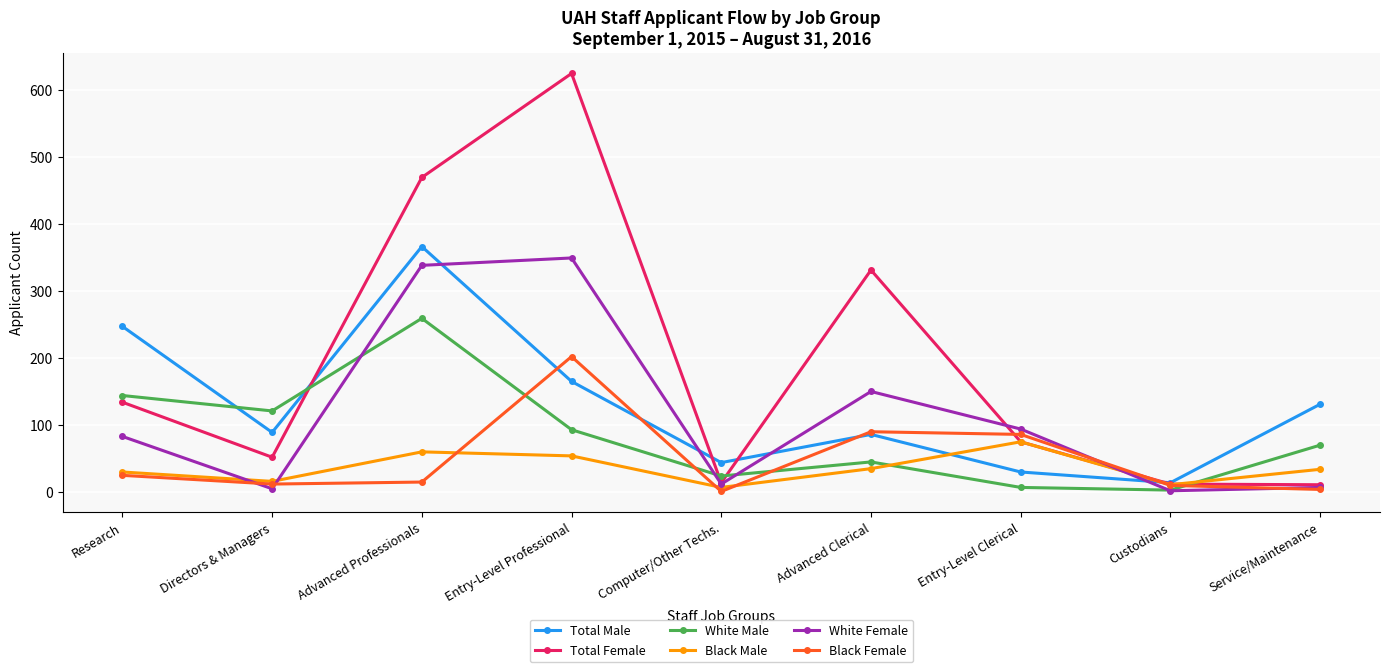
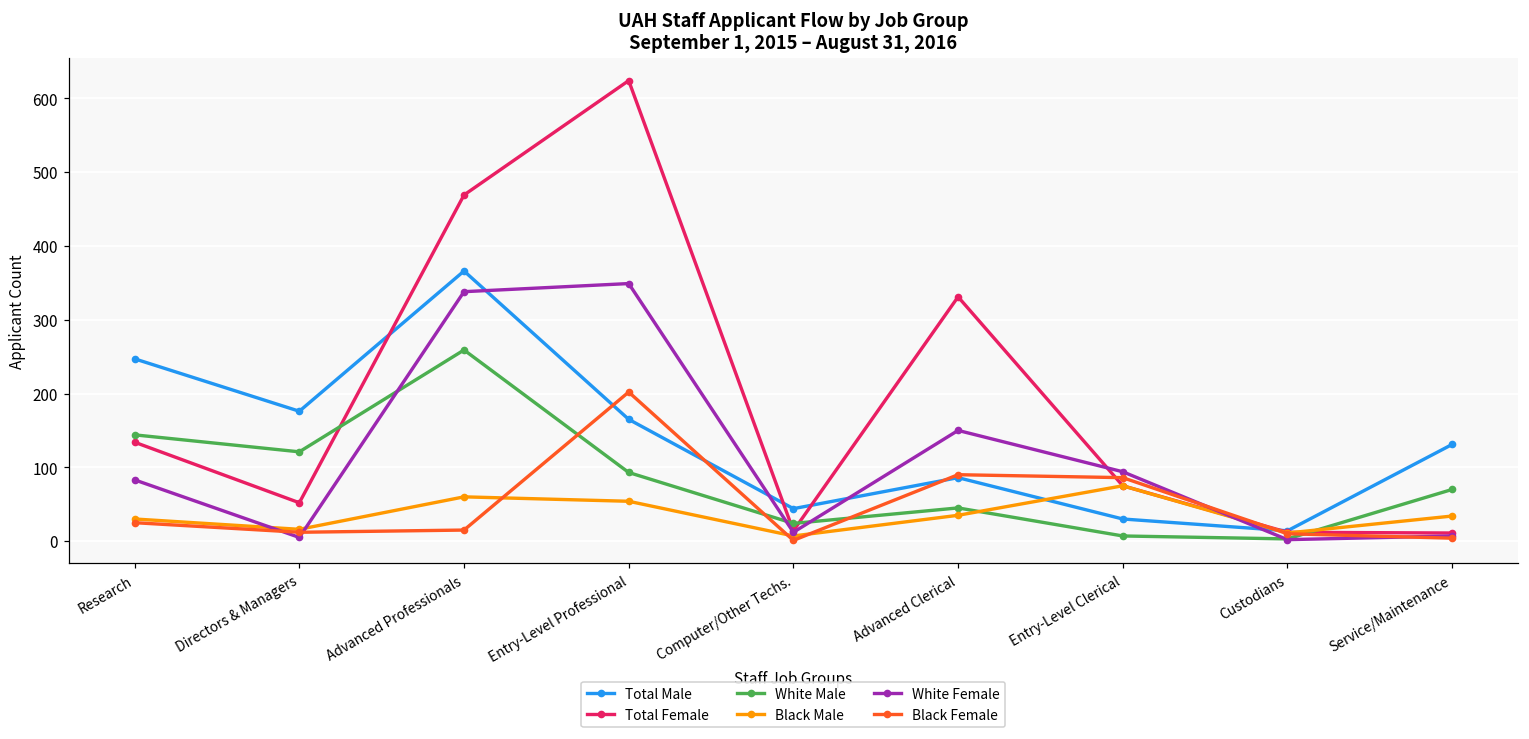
  {
    "Total Male": {
      "Research": 250,
-     "Directors & Managers": 90,
+     "Directors & Managers": 180,
      "Advanced Professionals": 370,
      "Entry-Level Professional": 170,
      "Computer/Other Techs.": 40,
      "Advanced Clerical": 90,
      "Entry-Level Clerical": 30,
      "Service/Maintenance": 130
    },
    "Total Female": {
      "Research": 130,
      "Directors & Managers": 50,
      "Advanced Professionals": 470,
      "Entry-Level Professional": 620,
      "Advanced Clerical": 330,
      "Service/Maintenance": 10
    },
    "White Male": {
      "Research": 140,
      "Directors & Managers": 120,
      "Advanced Professionals": 260,
      "Entry-Level Professional": 90,
      "Computer/Other Techs.": 20,
      "Advanced Clerical": 50,
      "Entry-Level Clerical": 10,
      "Service/Maintenance": 70
    },
    "Black Male": {
      "Research": 30,
      "Directors & Managers": 20,
      "Advanced Professionals": 60,
      "Entry-Level Professional": 50,
      "Computer/Other Techs.": 10,
      "Advanced Clerical": 40,
      "Service/Maintenance": 30
    },
    "White Female": {
      "Research": 80,
      "Directors & Managers": 10,
      "Advanced Professionals": 340,
      "Entry-Level Professional": 350,
      "Advanced Clerical": 150,
      "Entry-Level Clerical": 90
    },
    "Black Female": {
      "Research": 30,
      "Directors & Managers": 10,
      "Advanced Professionals": 20,
      "Entry-Level Professional": 200,
      "Computer/Other Techs.": 0,
      "Advanced Clerical": 90,
      "Entry-Level Clerical": 90
    }
  }
